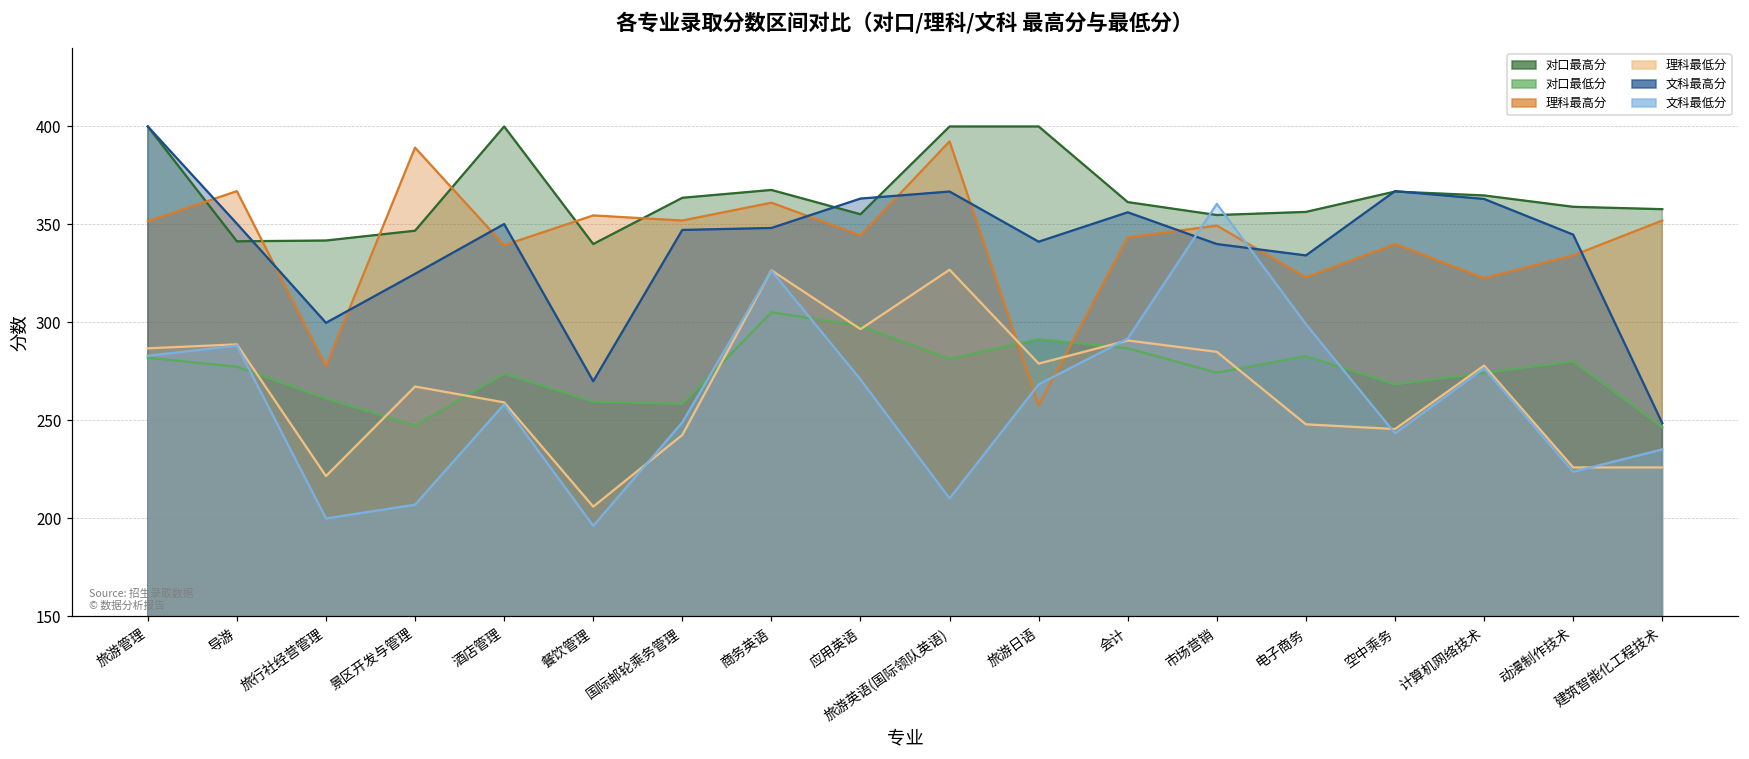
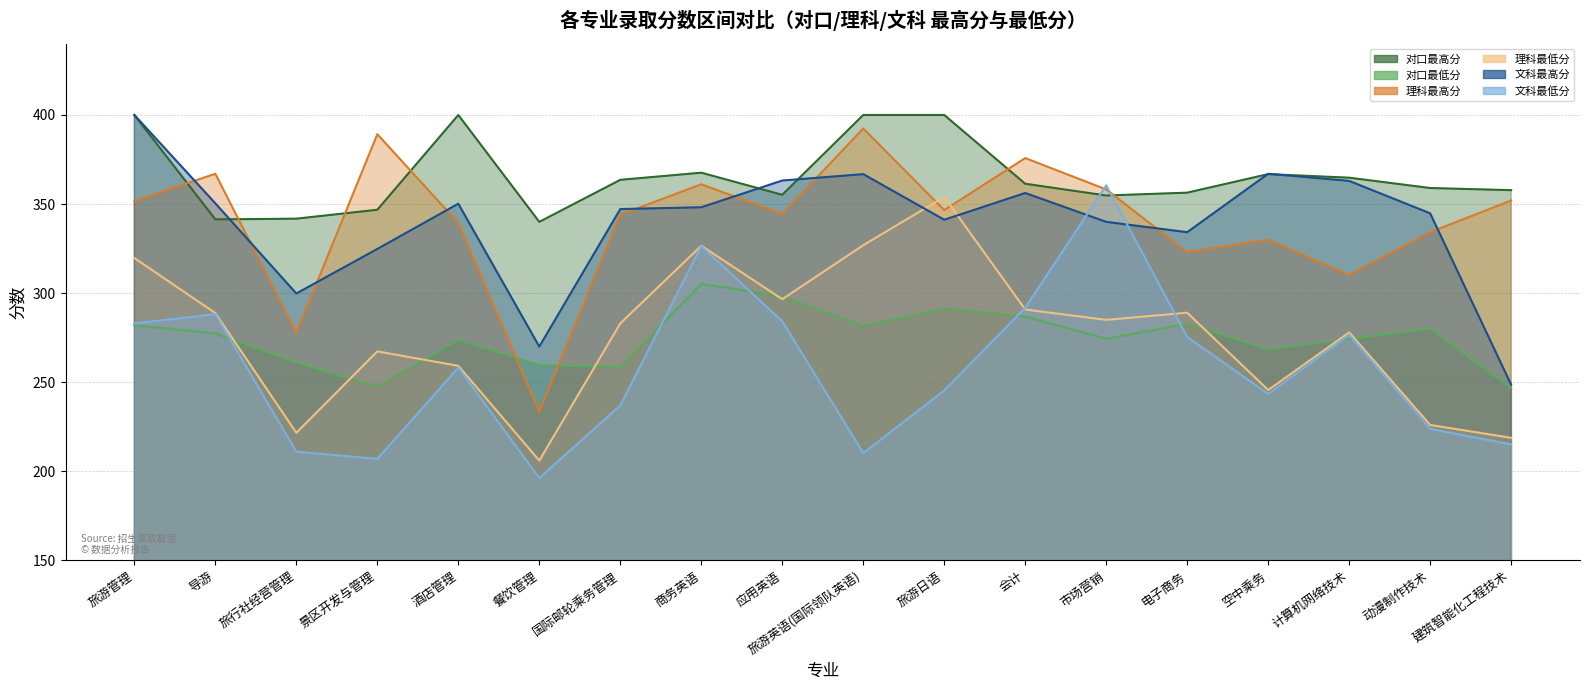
  {
    "理科最高分": {
      "旅游管理": 352,
      "导游": 367,
      "旅行社经营管理": 278,
      "景区开发与管理": 389,
      "酒店管理": 339,
-     "餐饮管理": 355,
-     "国际邮轮乘务管理": 352,
+     "餐饮管理": 233,
+     "国际邮轮乘务管理": 344,
      "商务英语": 361,
      "应用英语": 344,
      "旅游英语(国际领队英语)": 392,
-     "旅游日语": 258,
-     "会计": 343,
-     "市场营销": 349,
+     "旅游日语": 347,
+     "会计": 376,
+     "市场营销": 358,
      "电子商务": 323,
-     "空中乘务": 340,
-     "计算机网络技术": 323,
+     "空中乘务": 330,
+     "计算机网络技术": 310,
      "动漫制作技术": 334,
      "建筑智能化工程技术": 352
    },
    "理科最低分": {
-     "旅游管理": 287,
+     "旅游管理": 320,
      "旅行社经营管理": 222,
      "景区开发与管理": 267,
      "餐饮管理": 206,
-     "国际邮轮乘务管理": 243,
+     "国际邮轮乘务管理": 283,
      "应用英语": 297,
      "旅游英语(国际领队英语)": 327,
-     "旅游日语": 279,
+     "旅游日语": 354,
      "市场营销": 285,
-     "电子商务": 248,
+     "电子商务": 289,
      "空中乘务": 246,
      "动漫制作技术": 226,
-     "建筑智能化工程技术": 226
+     "建筑智能化工程技术": 219
    },
    "文科最低分": {
-     "旅行社经营管理": 200,
+     "旅行社经营管理": 211,
      "景区开发与管理": 207,
      "餐饮管理": 196,
-     "国际邮轮乘务管理": 249,
-     "应用英语": 271,
+     "国际邮轮乘务管理": 237,
+     "应用英语": 284,
      "旅游英语(国际领队英语)": 210,
-     "旅游日语": 268,
+     "旅游日语": 245,
      "市场营销": 361,
-     "电子商务": 299,
+     "电子商务": 275,
      "空中乘务": 243,
      "动漫制作技术": 224,
-     "建筑智能化工程技术": 235
+     "建筑智能化工程技术": 215
    }
  }
